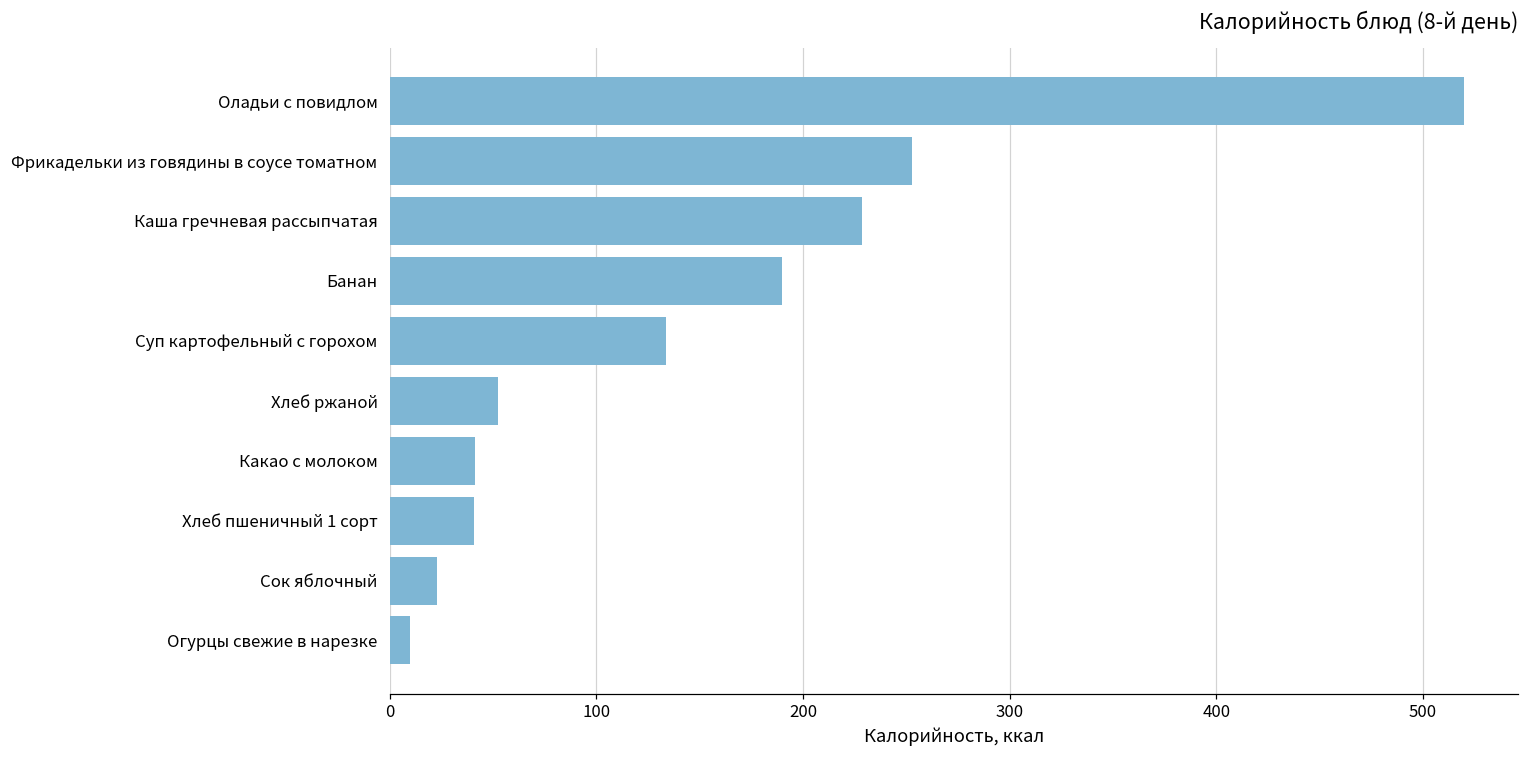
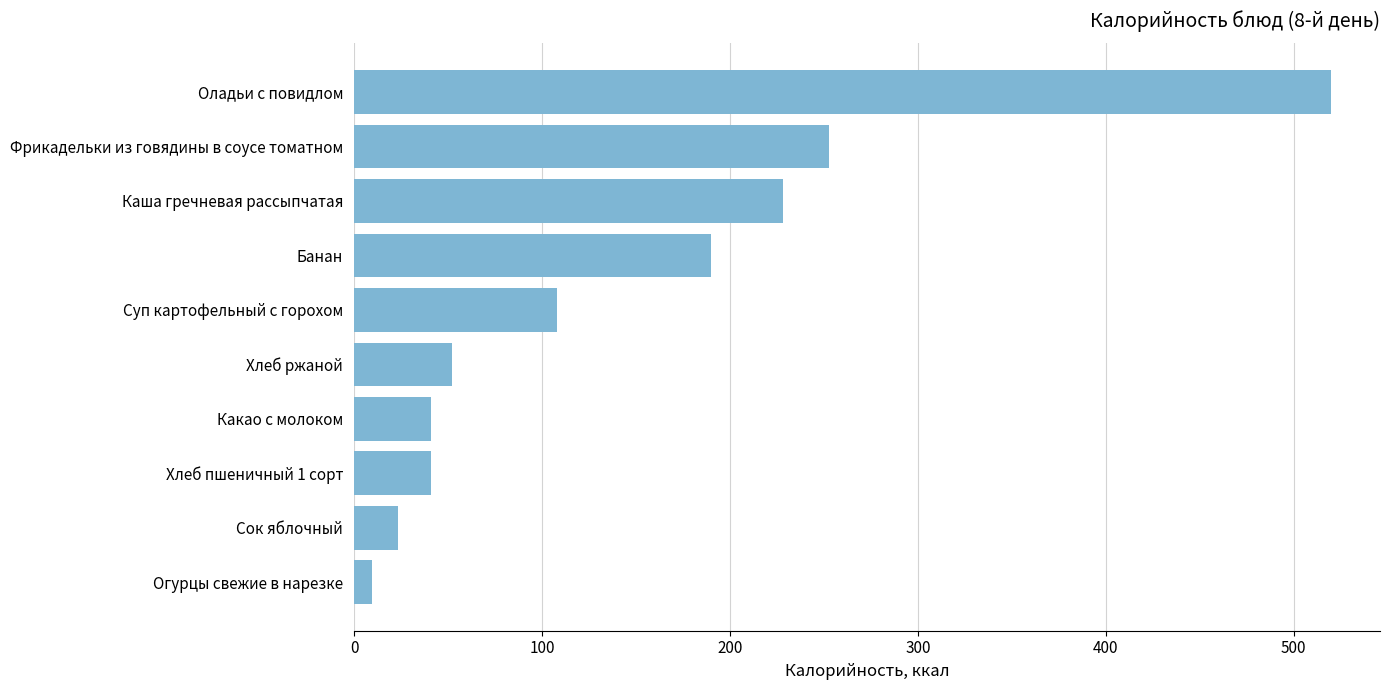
  {
    "Оладьи с повидлом": 520,
    "Фрикадельки из говядины в соусе томатном": 253,
    "Каша гречневая рассыпчатая": 228,
    "Банан": 190,
-   "Суп картофельный с горохом": 134,
+   "Суп картофельный с горохом": 108,
    "Хлеб ржаной": 52,
    "Какао с молоком": 41,
    "Хлеб пшеничный 1 сорт": 41,
    "Сок яблочный": 23,
    "Огурцы свежие в нарезке": 10
  }
